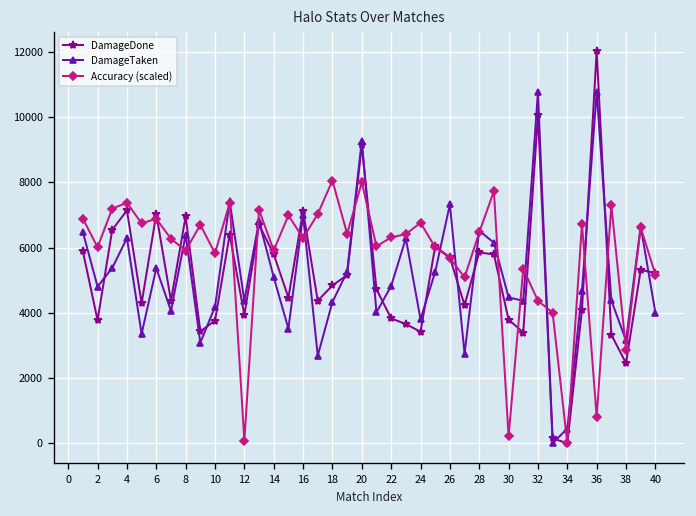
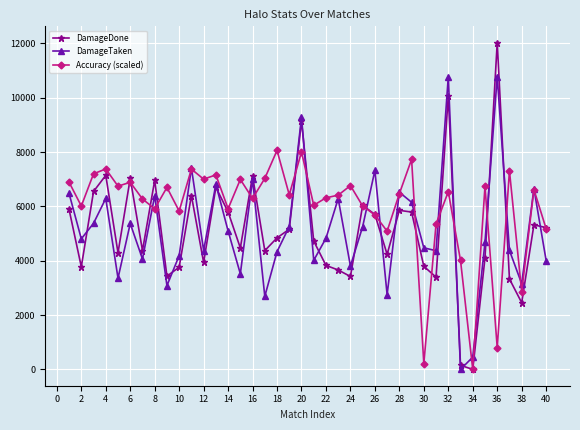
  {
    "Accuracy (scaled)": {
      "2": 6000,
      "4": 7400,
      "6": 6900,
      "8": 5900,
      "10": 5800,
-     "12": 100,
+     "12": 7000,
      "14": 5900,
      "16": 6300,
      "18": 8100,
      "20": 8000,
      "22": 6300,
      "24": 6800,
      "30": 200,
-     "32": 4400,
+     "32": 6500,
      "36": 800,
      "38": 2900
    }
  }
